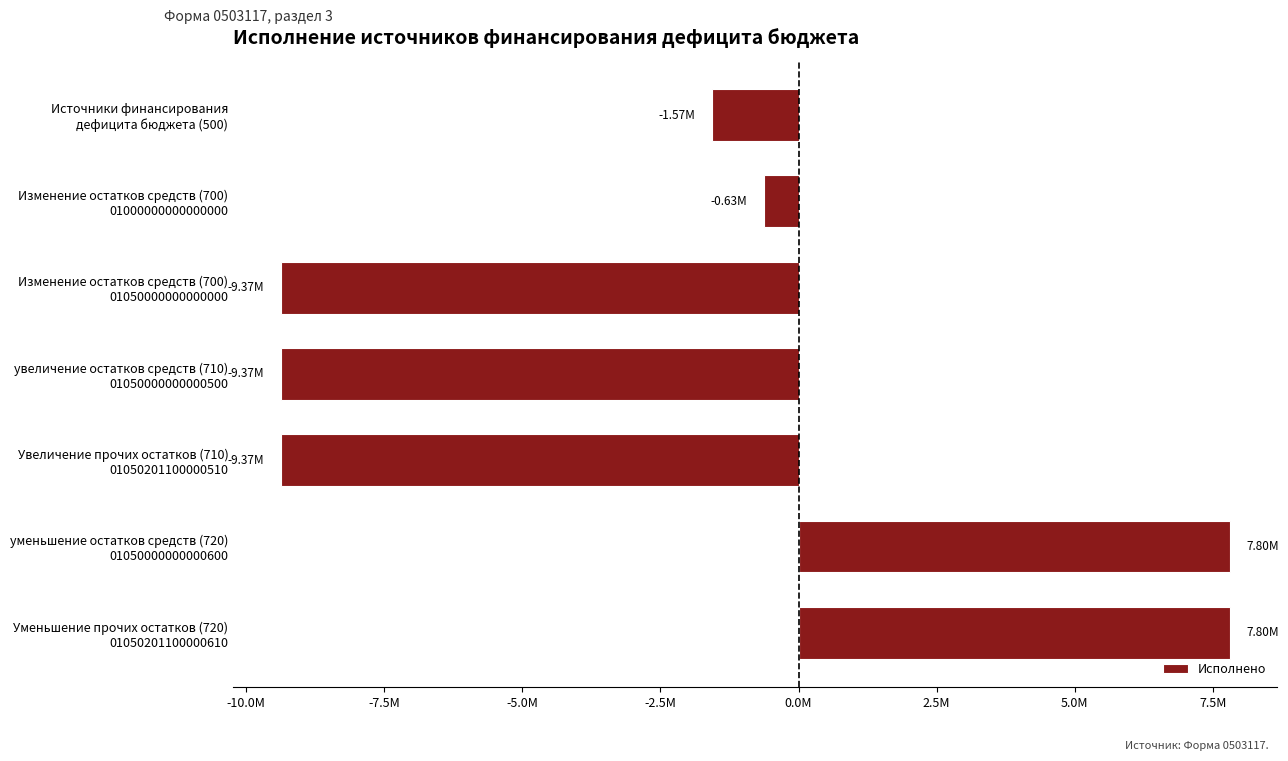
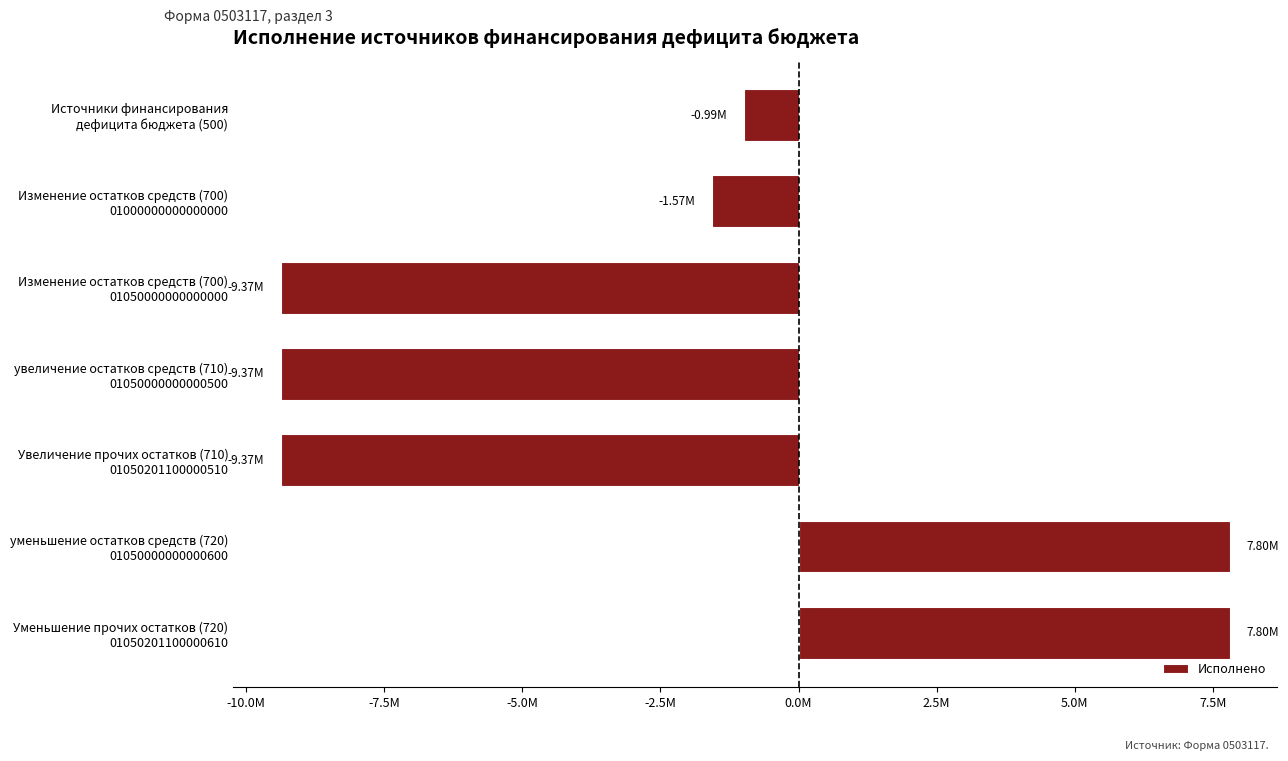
  {
-   "Источники финансирования дефицита бюджета (500)": "-1.57M",
-   "Изменение остатков средств (700) 01000000000000000": "-0.63M",
+   "Источники финансирования дефицита бюджета (500)": "-0.99M",
+   "Изменение остатков средств (700) 01000000000000000": "-1.57M",
    "Изменение остатков средств (700) 01050000000000000": "-9.37M",
    "увеличение остатков средств (710) 01050000000000500": "-9.37M",
    "Увеличение прочих остатков (710) 01050201100000510": "-9.37M",
    "уменьшение остатков средств (720) 01050000000000600": "7.80M",
    "Уменьшение прочих остатков (720) 01050201100000610": "7.80M"
  }
